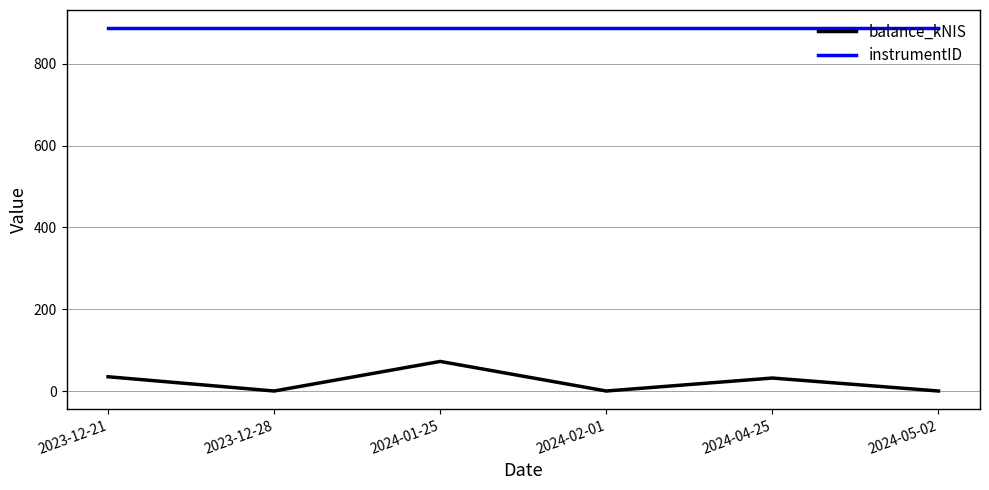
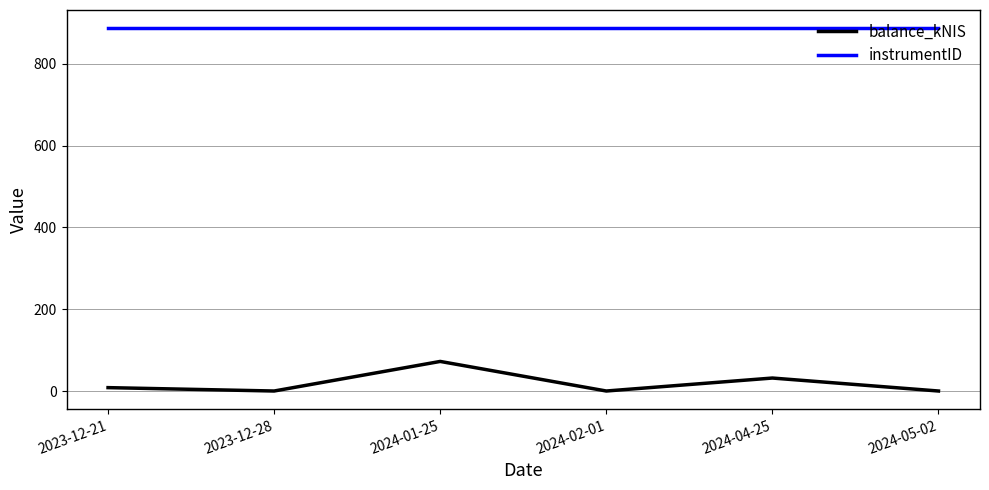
  {
    "balance_kNIS": {
-     "2023-12-21": 30,
+     "2023-12-21": 10,
      "2023-12-28": 0,
      "2024-01-25": 70,
      "2024-02-01": 0,
      "2024-04-25": 30,
      "2024-05-02": 0
    },
    "instrumentID": {
      "2023-12-21": 890,
      "2023-12-28": 890,
      "2024-01-25": 890,
      "2024-02-01": 890,
      "2024-04-25": 890,
      "2024-05-02": 890
    }
  }
